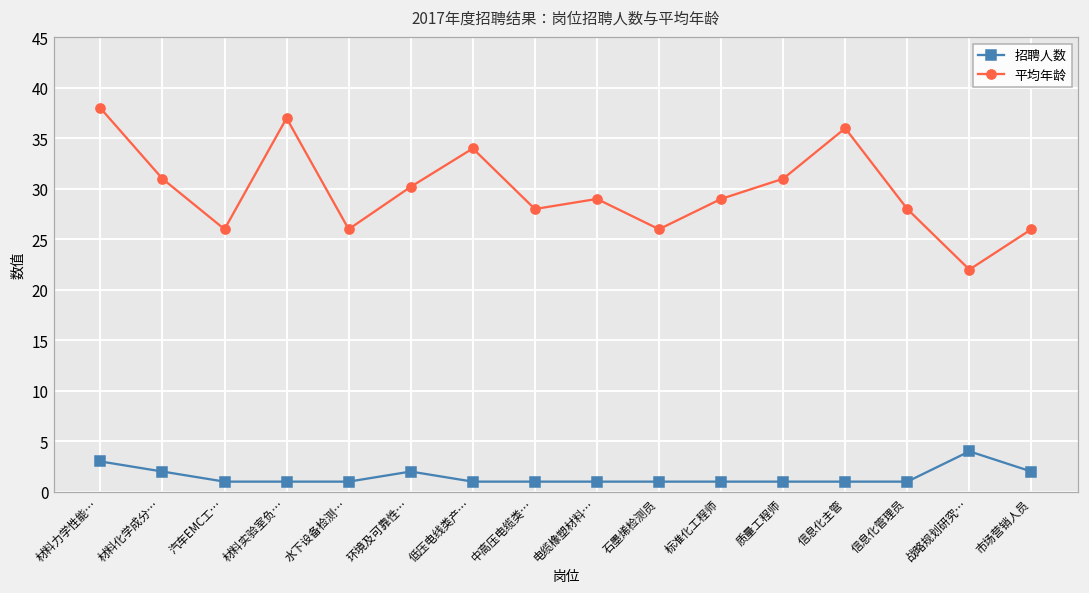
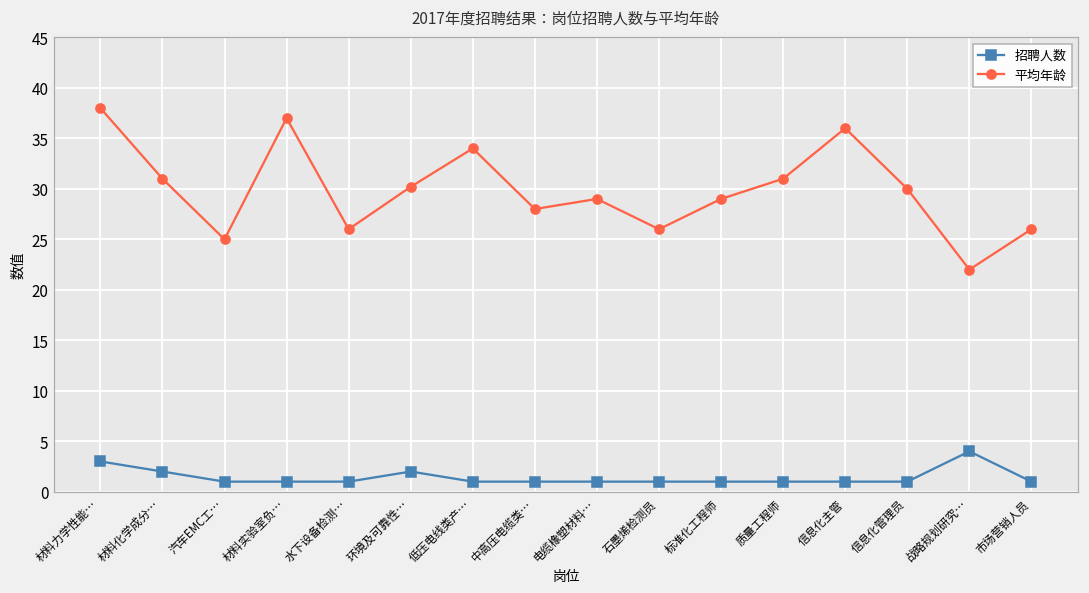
  {
    "招聘人数": {
      "材料力学性能…": 3,
      "材料化学成分…": 2,
      "汽车EMC工…": 1,
      "材料实验室负…": 1,
      "水下设备检测…": 1,
      "环境及可靠性…": 2,
      "低压电线类产…": 1,
      "中高压电缆类…": 1,
      "电缆橡塑材料…": 1,
      "石墨烯检测员": 1,
      "标准化工程师": 1,
      "质量工程师": 1,
      "信息化主管": 1,
      "信息化管理员": 1,
      "战略规划研究…": 4,
-     "市场营销人员": 2
+     "市场营销人员": 1
    },
    "平均年龄": {
      "材料力学性能…": 38,
      "材料化学成分…": 31,
-     "汽车EMC工…": 26,
+     "汽车EMC工…": 25,
      "材料实验室负…": 37,
      "水下设备检测…": 26,
      "环境及可靠性…": 30,
      "低压电线类产…": 34,
      "中高压电缆类…": 28,
      "电缆橡塑材料…": 29,
      "石墨烯检测员": 26,
      "标准化工程师": 29,
      "质量工程师": 31,
      "信息化主管": 36,
-     "信息化管理员": 28,
+     "信息化管理员": 30,
      "战略规划研究…": 22,
      "市场营销人员": 26
    }
  }
